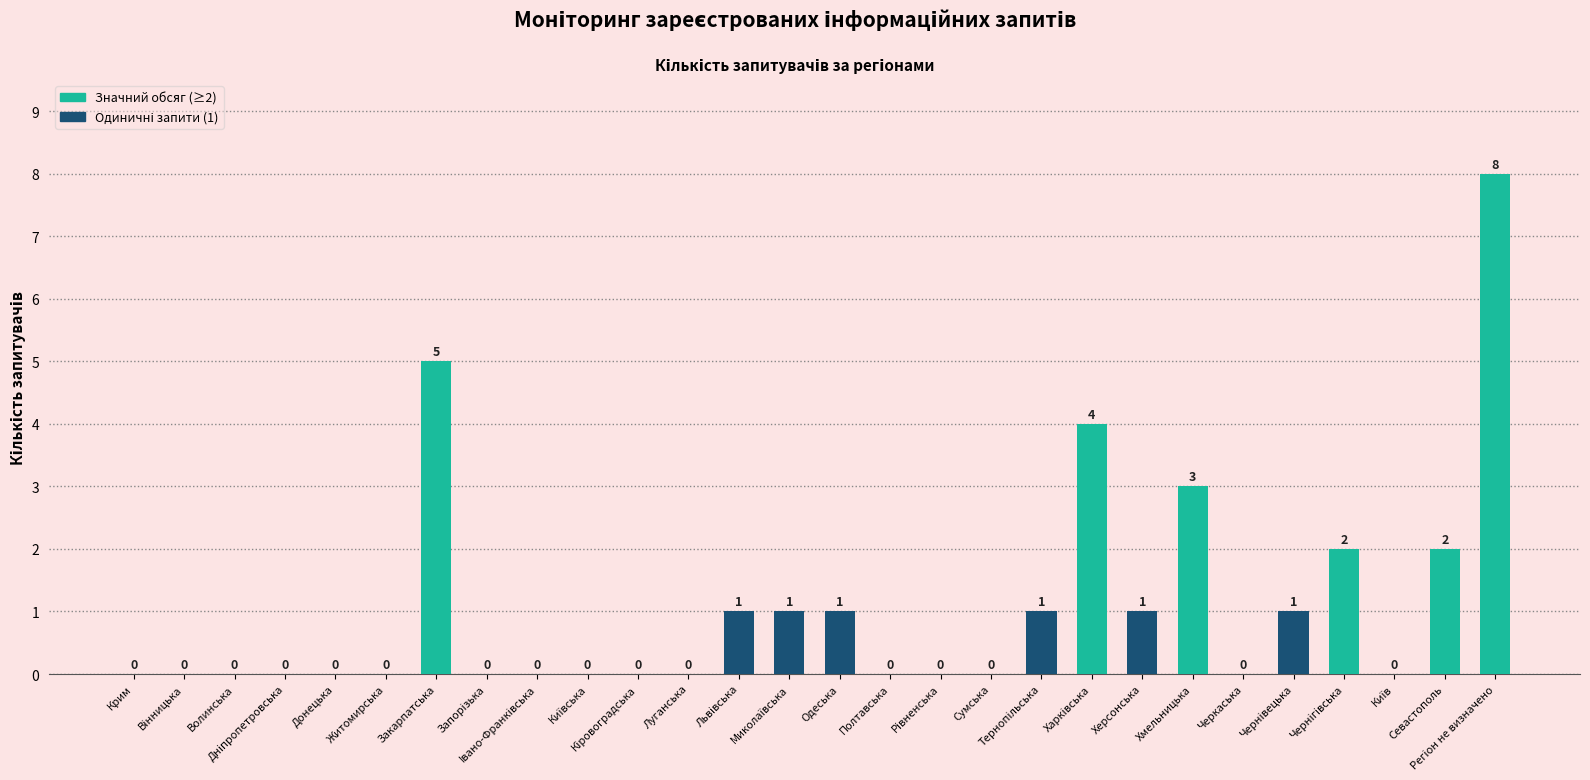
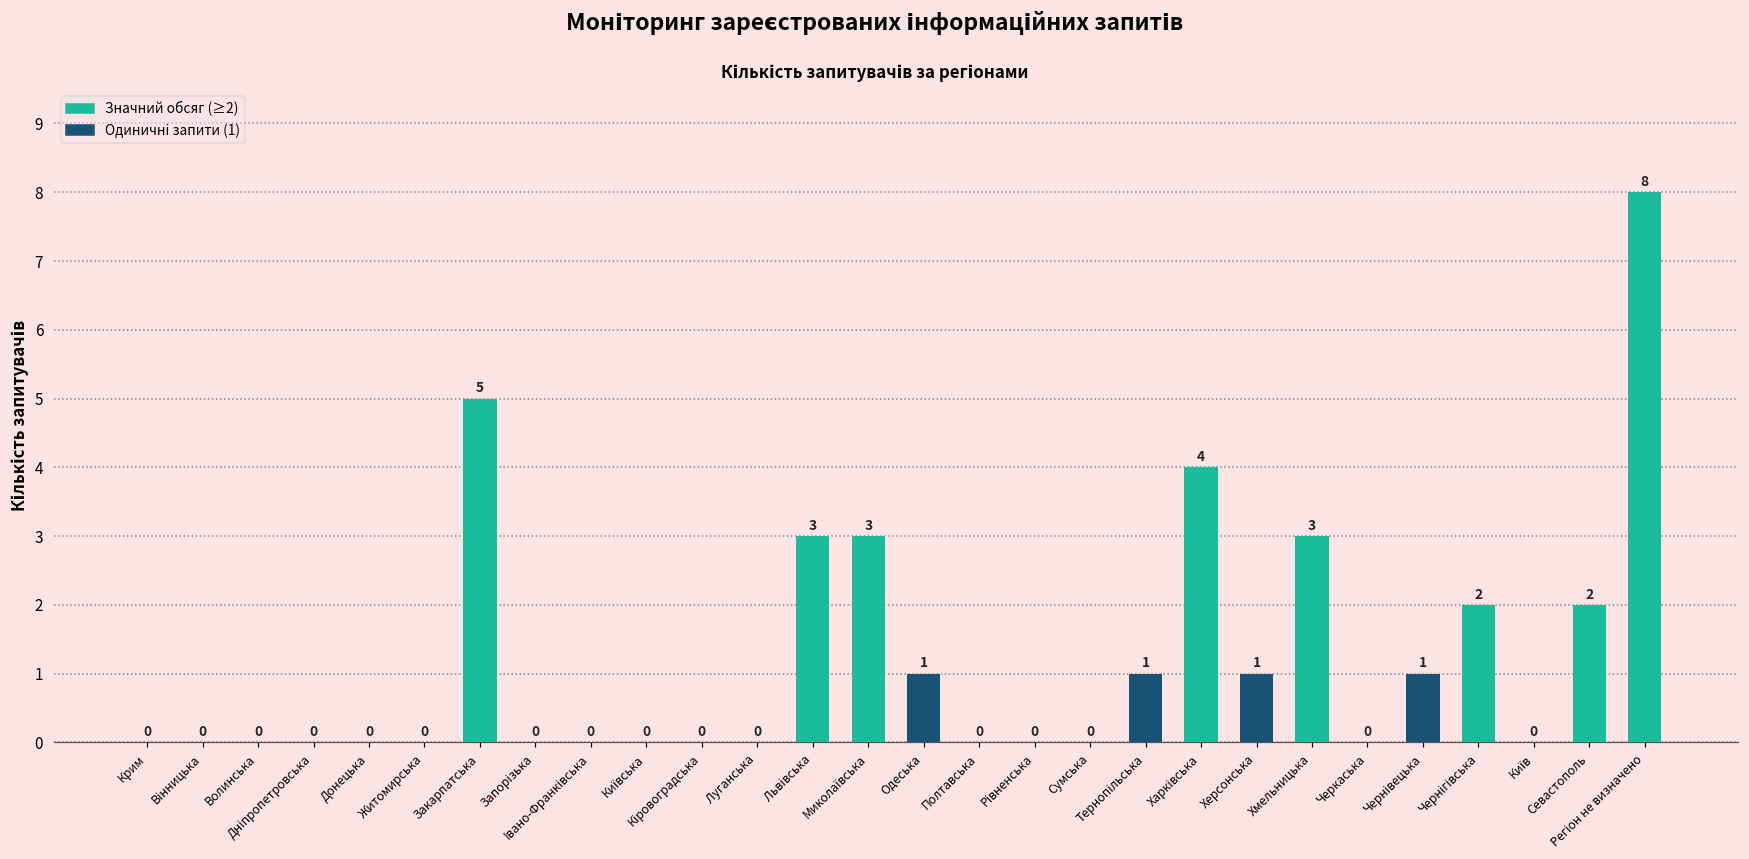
  {
    "Крим": 0,
    "Вінницька": 0,
    "Волинська": 0,
    "Дніпропетровська": 0,
    "Донецька": 0,
    "Житомирська": 0,
    "Закарпатська": 5,
    "Запорізька": 0,
    "Івано-Франківська": 0,
    "Київська": 0,
    "Кіровоградська": 0,
    "Луганська": 0,
-   "Львівська": 1,
-   "Миколаївська": 1,
+   "Львівська": 3,
+   "Миколаївська": 3,
    "Одеська": 1,
    "Полтавська": 0,
    "Рівненська": 0,
    "Сумська": 0,
    "Тернопільська": 1,
    "Харківська": 4,
    "Херсонська": 1,
    "Хмельницька": 3,
    "Черкаська": 0,
    "Чернівецька": 1,
    "Чернігівська": 2,
    "Київ": 0,
    "Севастополь": 2,
    "Регіон не визначено": 8
  }
